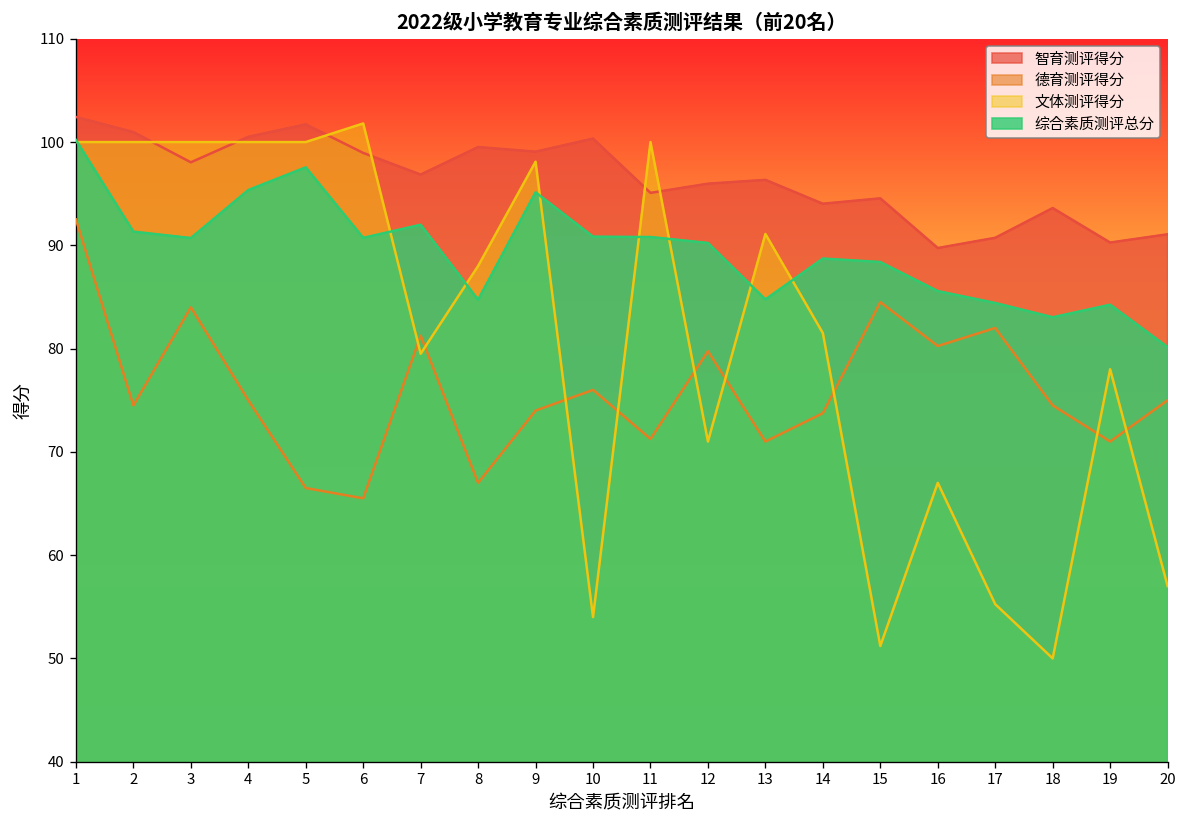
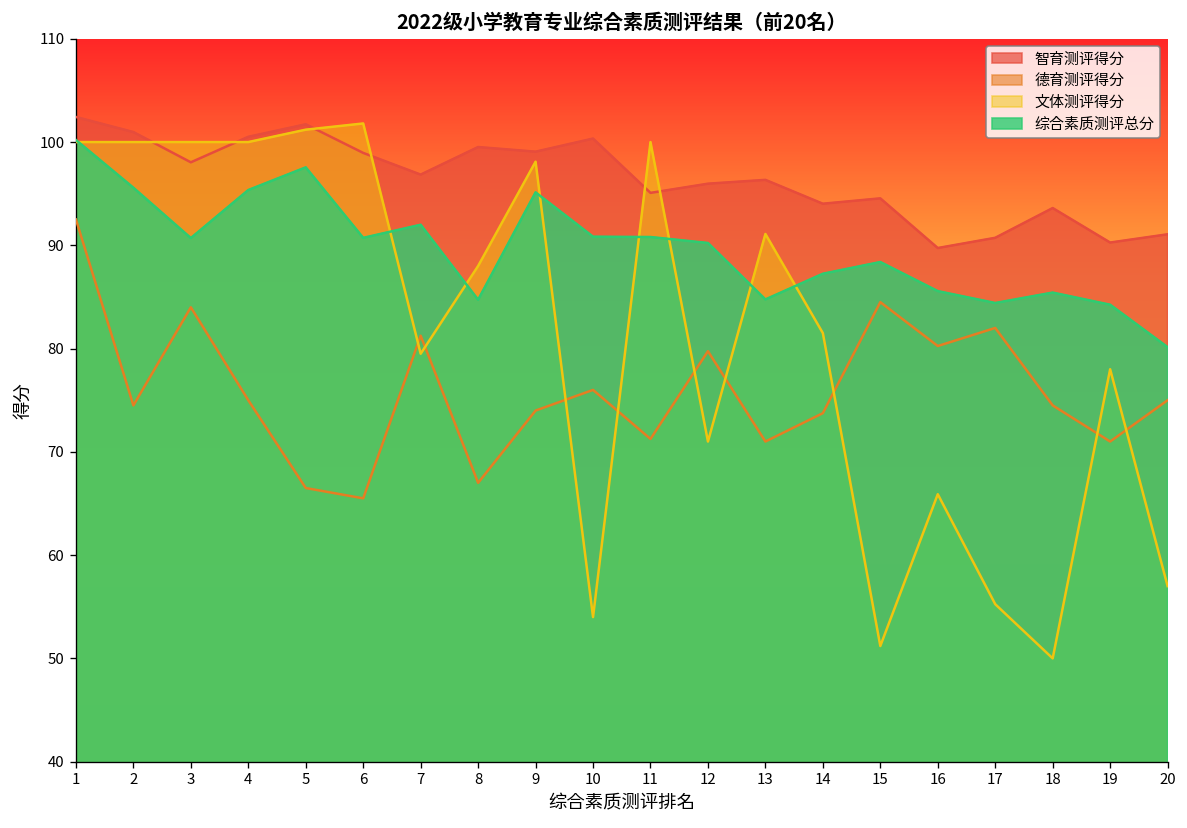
  {
    "文体测评得分": {
      "2": 100,
      "3": 100,
      "4": 100,
-     "5": 100,
+     "5": 101,
      "6": 102,
      "7": 80,
      "8": 88,
      "9": 98,
      "10": 54,
      "11": 100,
      "12": 71,
      "13": 91,
      "14": 82,
      "15": 51,
-     "16": 67,
+     "16": 66,
      "17": 55,
      "18": 50,
      "19": 78,
      "20": 57
    },
    "综合素质测评总分": {
-     "2": 91,
+     "2": 96,
      "3": 91,
      "4": 95,
      "5": 98,
      "6": 91,
      "7": 92,
      "8": 85,
      "9": 95,
      "10": 91,
      "11": 91,
      "12": 90,
      "13": 85,
-     "14": 89,
+     "14": 87,
      "15": 88,
      "16": 86,
      "17": 84,
-     "18": 83,
+     "18": 85,
      "19": 84,
      "20": 80
    }
  }
